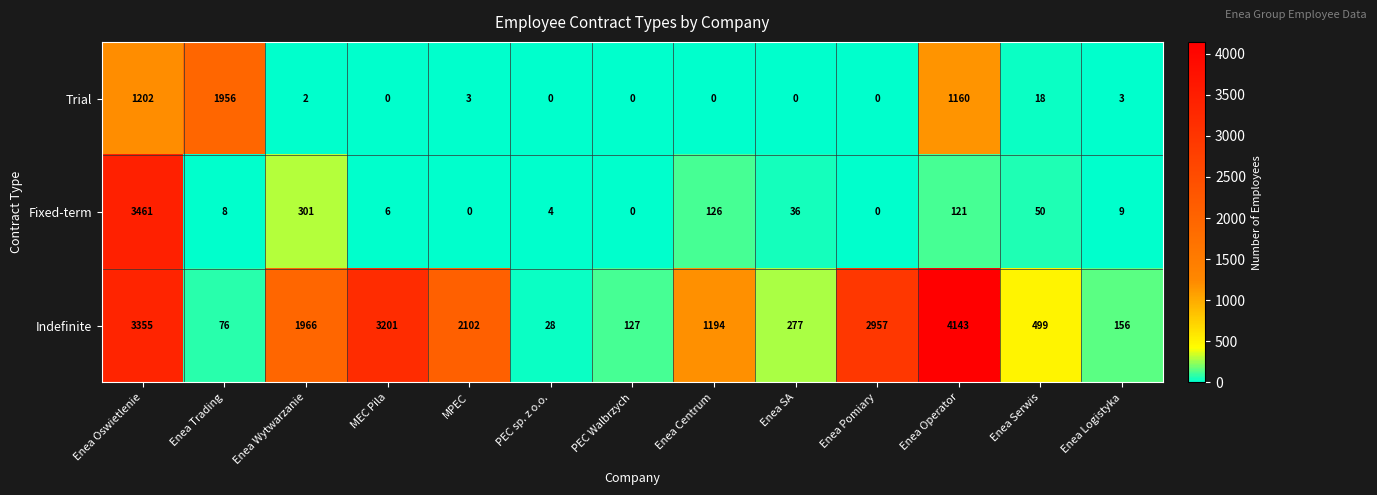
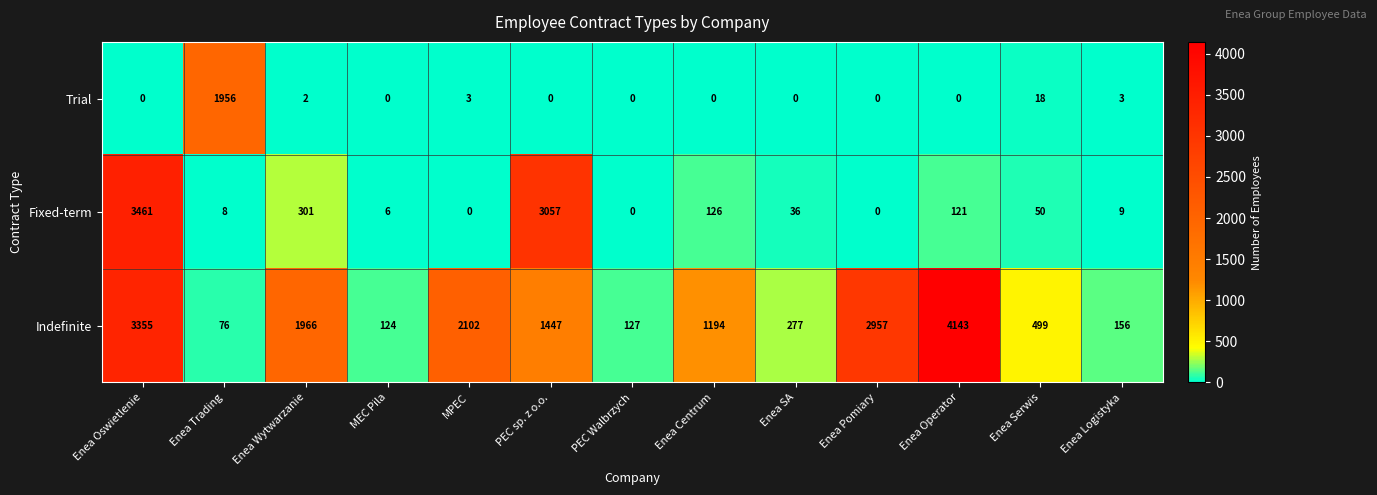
  {
    "Trial": {
-     "Enea Oswietlenie": 1202,
+     "Enea Oswietlenie": 0,
      "Enea Trading": 1956,
      "Enea Wytwarzanie": 2,
      "MEC Pila": 0,
      "MPEC": 3,
      "PEC sp. z o.o.": 0,
      "PEC Walbrzych": 0,
      "Enea Centrum": 0,
      "Enea SA": 0,
      "Enea Pomiary": 0,
-     "Enea Operator": 1160,
+     "Enea Operator": 0,
      "Enea Serwis": 18,
      "Enea Logistyka": 3
    },
    "Fixed-term": {
      "Enea Oswietlenie": 3461,
      "Enea Trading": 8,
      "Enea Wytwarzanie": 301,
      "MEC Pila": 6,
      "MPEC": 0,
-     "PEC sp. z o.o.": 4,
+     "PEC sp. z o.o.": 3057,
      "PEC Walbrzych": 0,
      "Enea Centrum": 126,
      "Enea SA": 36,
      "Enea Pomiary": 0,
      "Enea Operator": 121,
      "Enea Serwis": 50,
      "Enea Logistyka": 9
    },
    "Indefinite": {
      "Enea Oswietlenie": 3355,
      "Enea Trading": 76,
      "Enea Wytwarzanie": 1966,
-     "MEC Pila": 3201,
+     "MEC Pila": 124,
      "MPEC": 2102,
-     "PEC sp. z o.o.": 28,
+     "PEC sp. z o.o.": 1447,
      "PEC Walbrzych": 127,
      "Enea Centrum": 1194,
      "Enea SA": 277,
      "Enea Pomiary": 2957,
      "Enea Operator": 4143,
      "Enea Serwis": 499,
      "Enea Logistyka": 156
    }
  }
